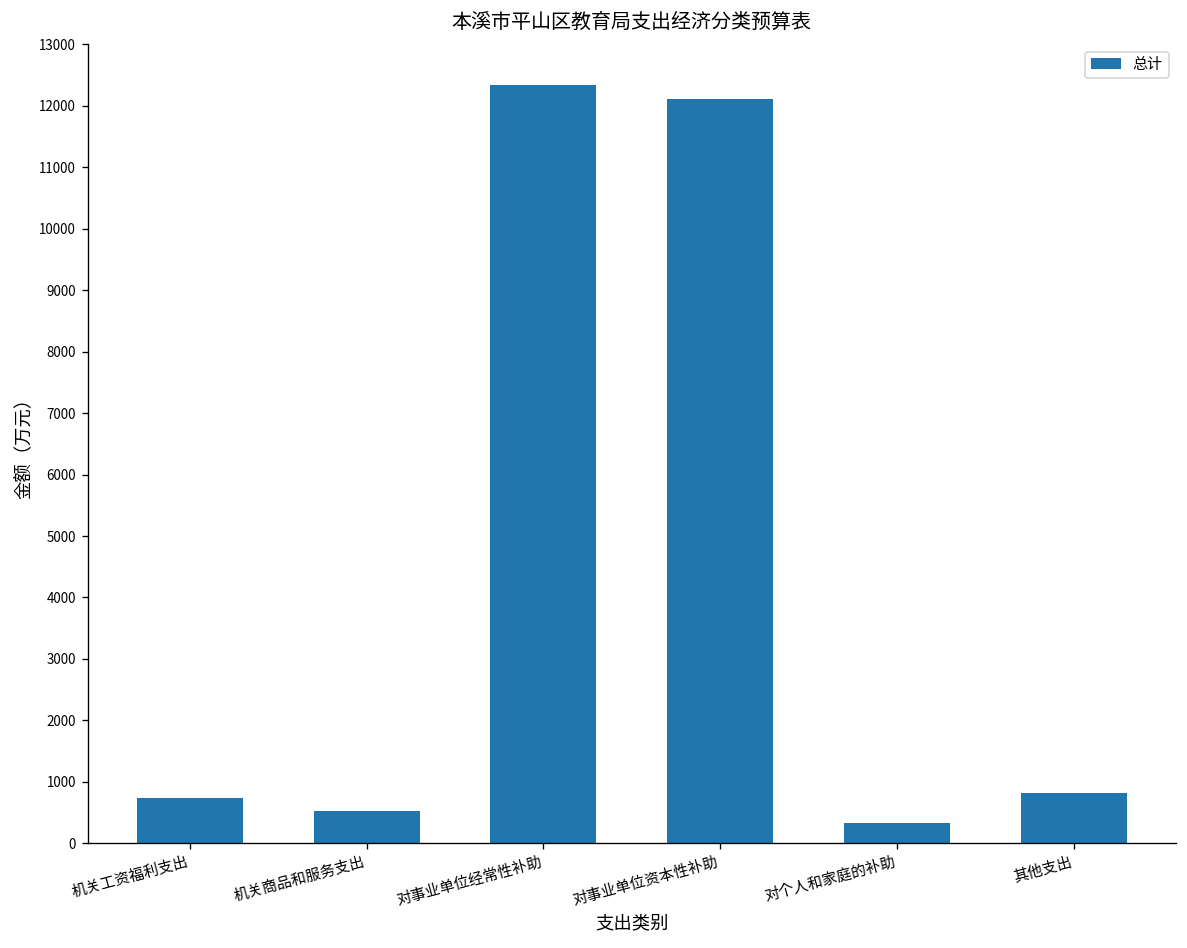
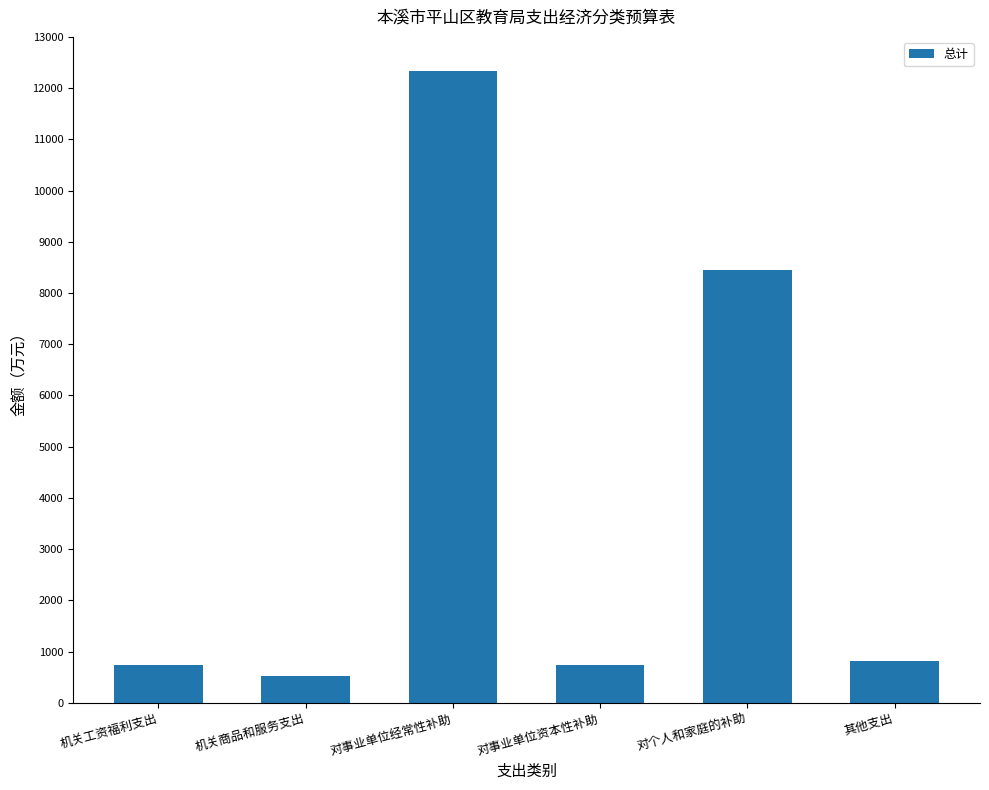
  {
    "机关工资福利支出": 700,
    "机关商品和服务支出": 500,
    "对事业单位经常性补助": 12300,
-   "对事业单位资本性补助": 12100,
-   "对个人和家庭的补助": 300,
+   "对事业单位资本性补助": 700,
+   "对个人和家庭的补助": 8400,
    "其他支出": 800
  }
